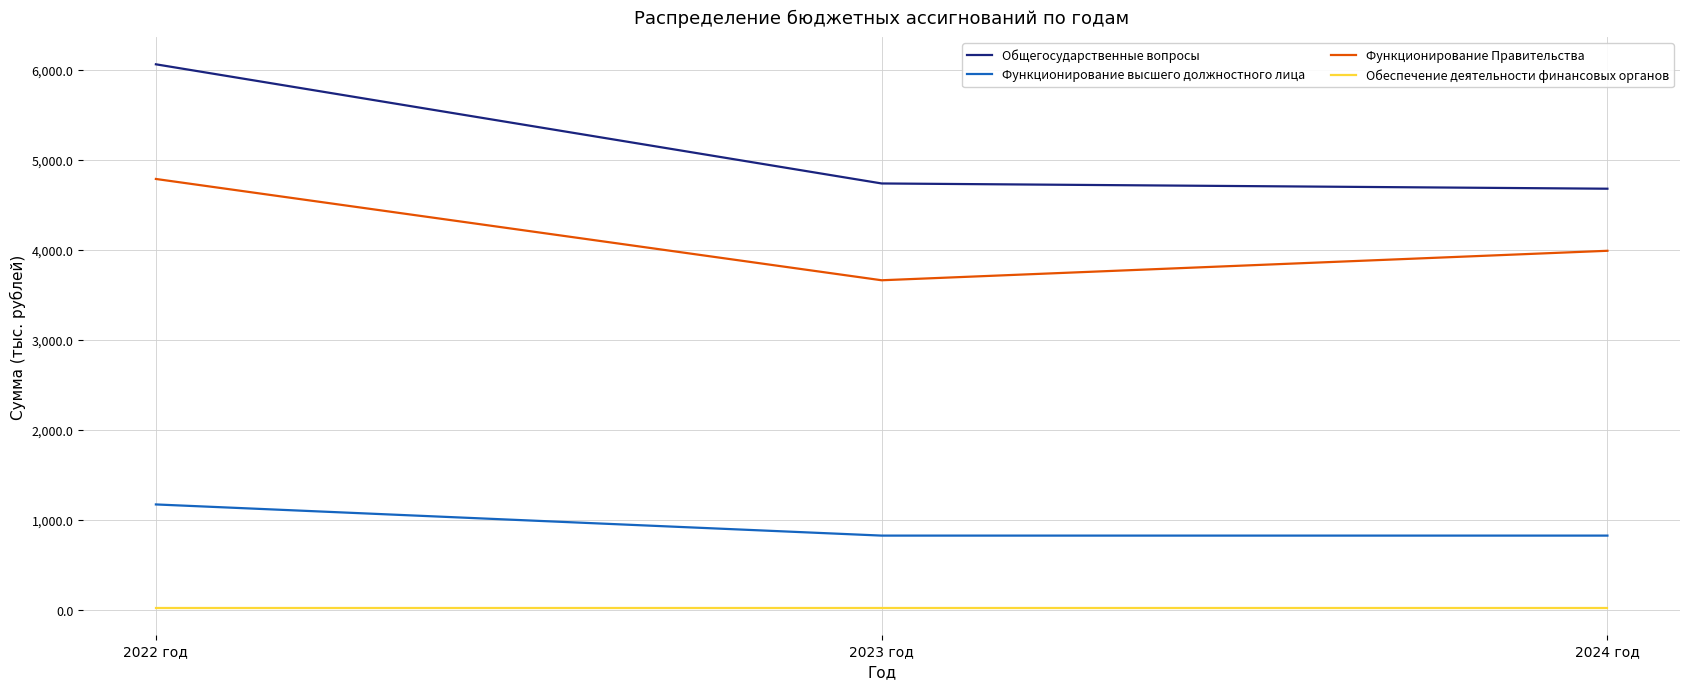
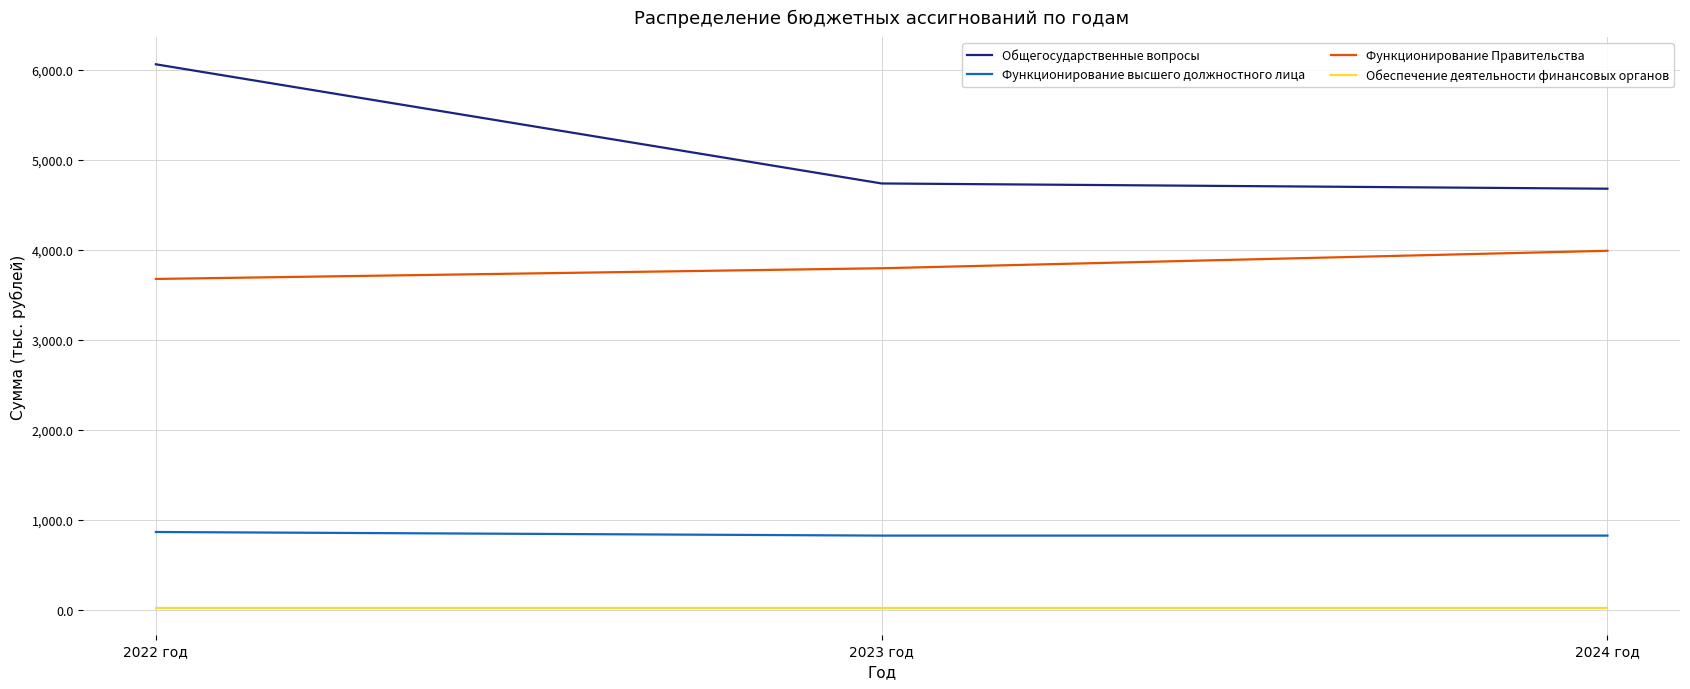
  {
    "Общегосударственные вопросы": {
      "2022 год": "6,100",
      "2023 год": "4,700",
      "2024 год": "4,700"
    },
    "Функционирование высшего должностного лица": {
-     "2022 год": "1,200",
+     "2022 год": "900",
      "2023 год": "800",
      "2024 год": "800"
    },
    "Функционирование Правительства": {
-     "2022 год": "4,800",
-     "2023 год": "3,700",
+     "2022 год": "3,700",
+     "2023 год": "3,800",
      "2024 год": "4,000"
    },
    "Обеспечение деятельности финансовых органов": {
      "2022 год": "0",
      "2023 год": "0",
      "2024 год": "0"
    }
  }
